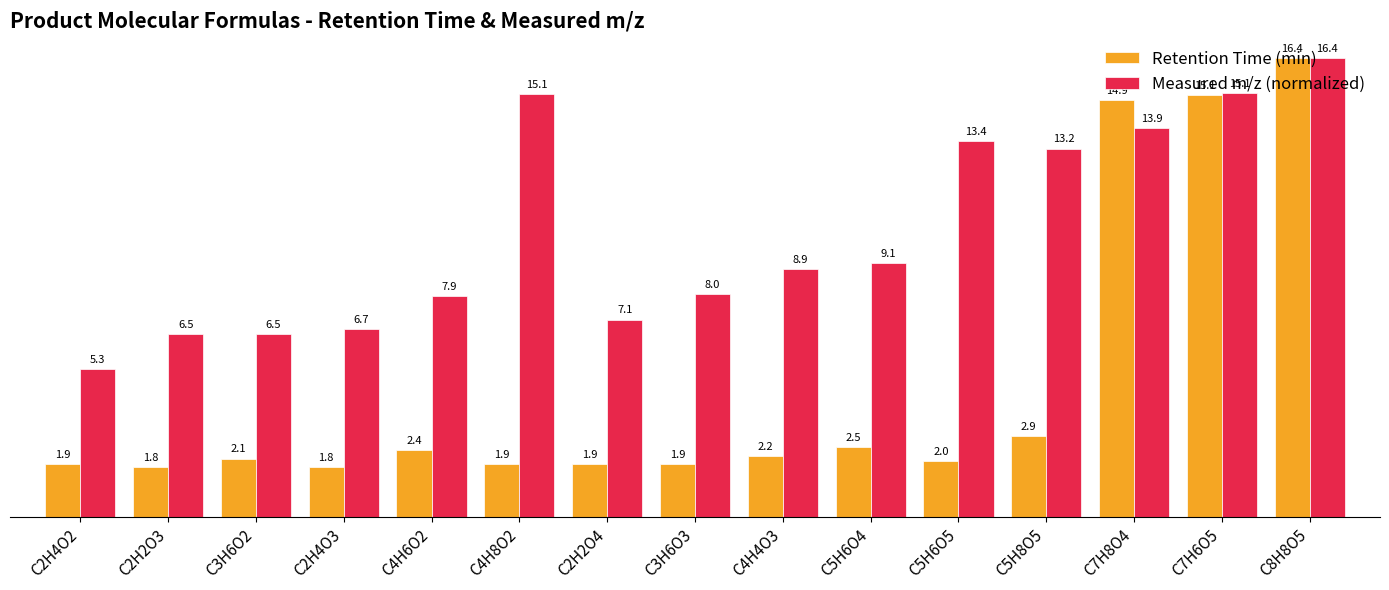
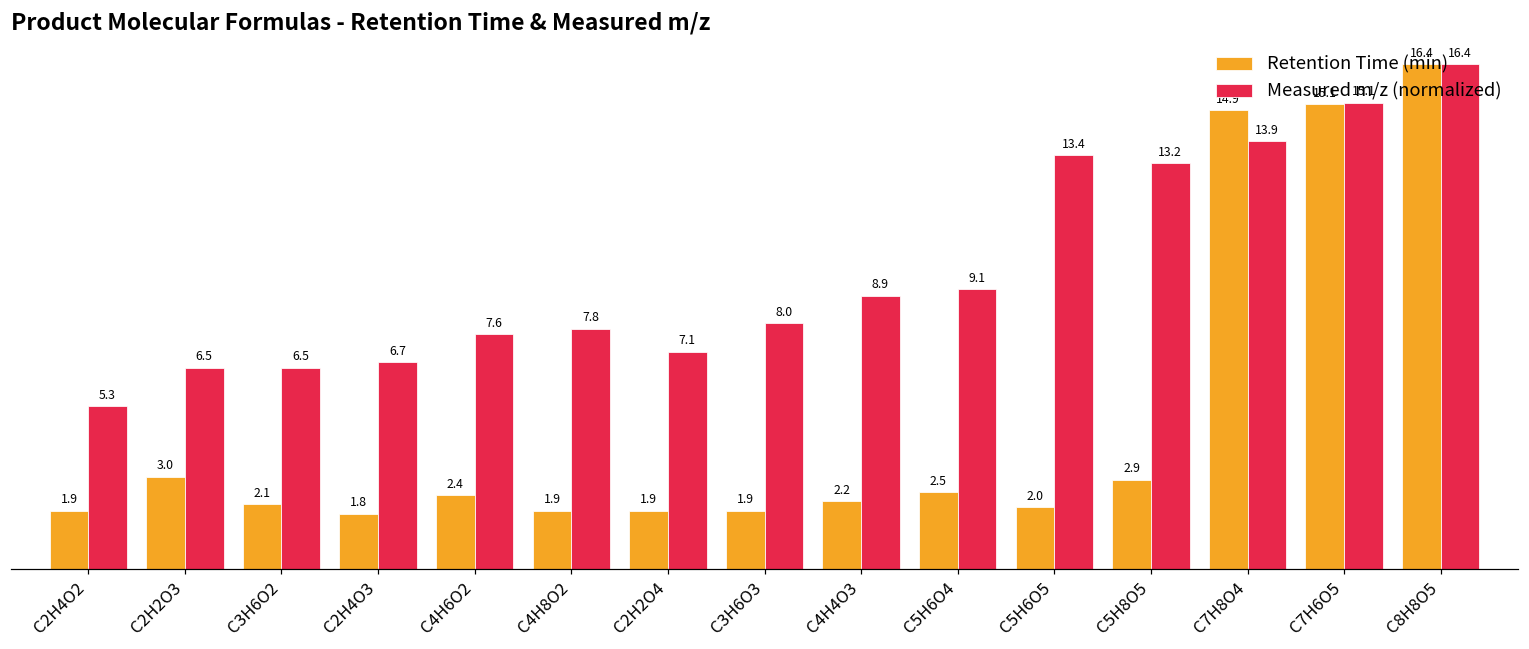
  {
    "Retention Time (min)": {
      "C2H4O2": 1.9,
-     "C2H2O3": 1.8,
+     "C2H2O3": 3.0,
      "C3H6O2": 2.1,
      "C2H4O3": 1.8,
      "C4H6O2": 2.4,
      "C4H8O2": 1.9,
      "C2H2O4": 1.9,
      "C3H6O3": 1.9,
      "C4H4O3": 2.2,
      "C5H6O4": 2.5,
      "C5H6O5": 2.0,
      "C5H8O5": 2.9,
      "C7H8O4": 14.9,
      "C7H6O5": 15.1,
      "C8H8O5": 16.4
    },
    "Measured m/z (normalized)": {
      "C2H4O2": 5.3,
      "C2H2O3": 6.5,
      "C3H6O2": 6.5,
      "C2H4O3": 6.7,
-     "C4H6O2": 7.9,
-     "C4H8O2": 15.1,
+     "C4H6O2": 7.6,
+     "C4H8O2": 7.8,
      "C2H2O4": 7.1,
      "C3H6O3": 8.0,
      "C4H4O3": 8.9,
      "C5H6O4": 9.1,
      "C5H6O5": 13.4,
      "C5H8O5": 13.2,
      "C7H8O4": 13.9,
      "C7H6O5": 15.1,
      "C8H8O5": 16.4
    }
  }
